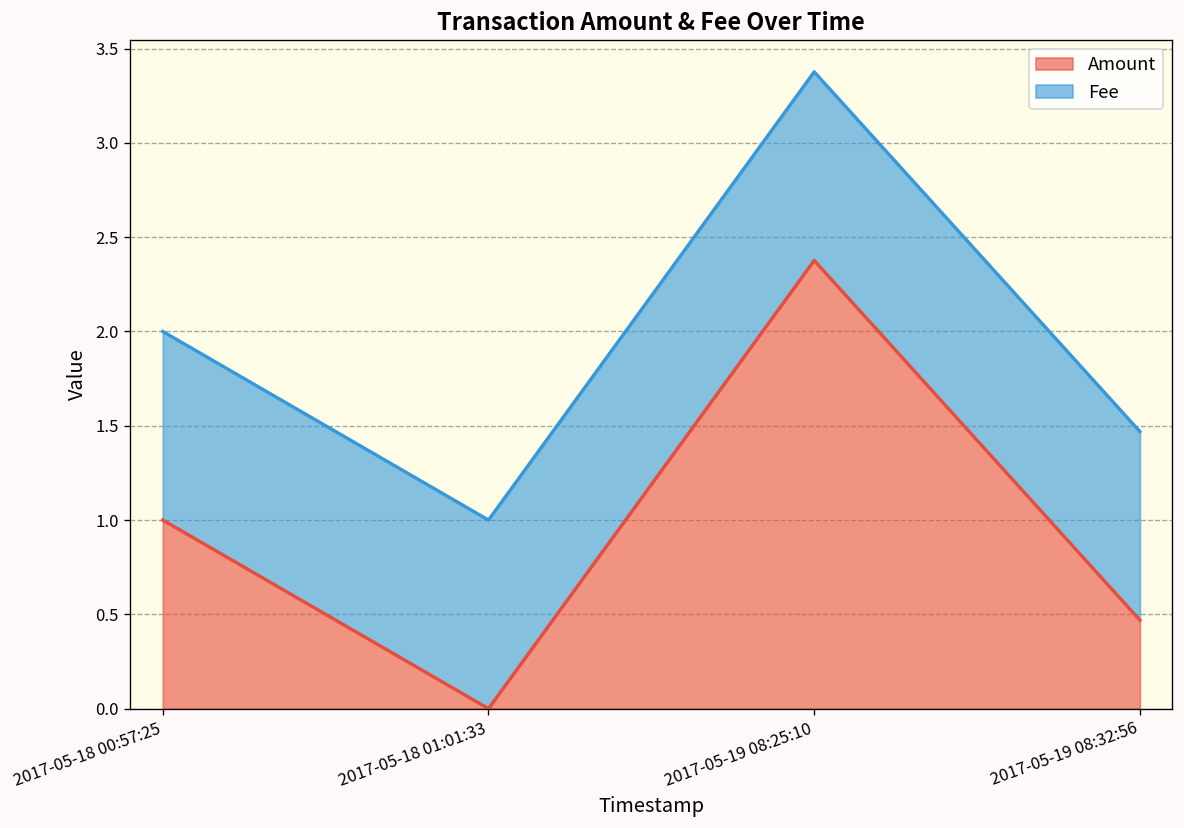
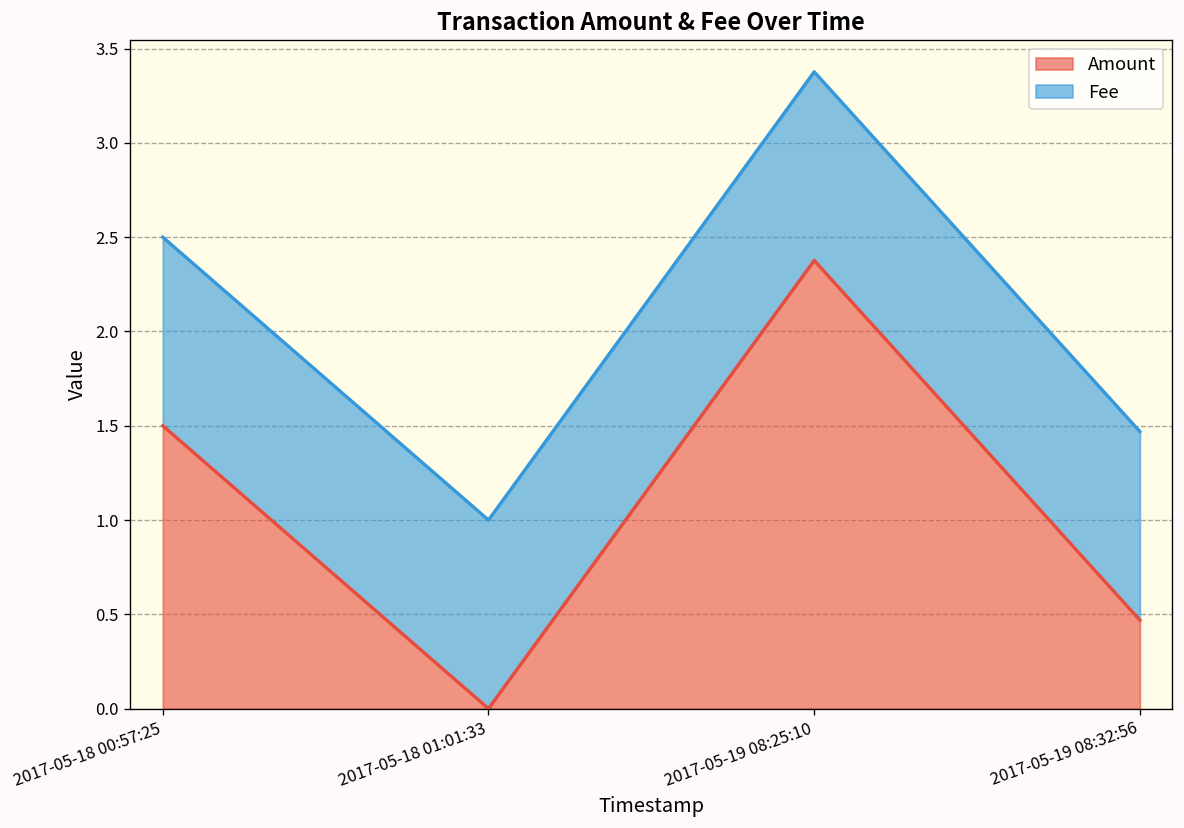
  {
    "Amount": {
-     "2017-05-18 00:57:25": 1.0,
+     "2017-05-18 00:57:25": 1.5,
      "2017-05-18 01:01:33": 0.0,
      "2017-05-19 08:25:10": 2.38,
      "2017-05-19 08:32:56": 0.47
    },
    "Fee": {
      "2017-05-18 00:57:25": 1.0,
      "2017-05-18 01:01:33": 1.0,
      "2017-05-19 08:25:10": 1.0,
      "2017-05-19 08:32:56": 1.0
    }
  }
